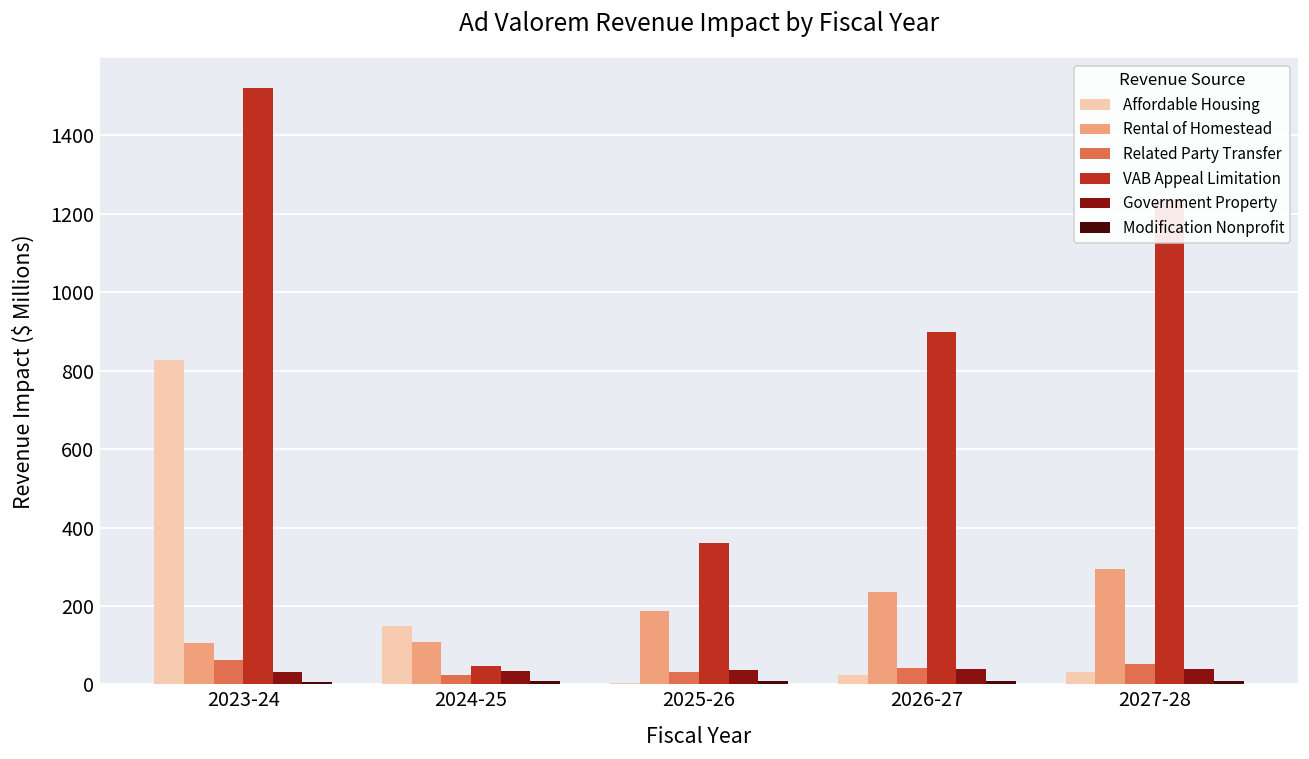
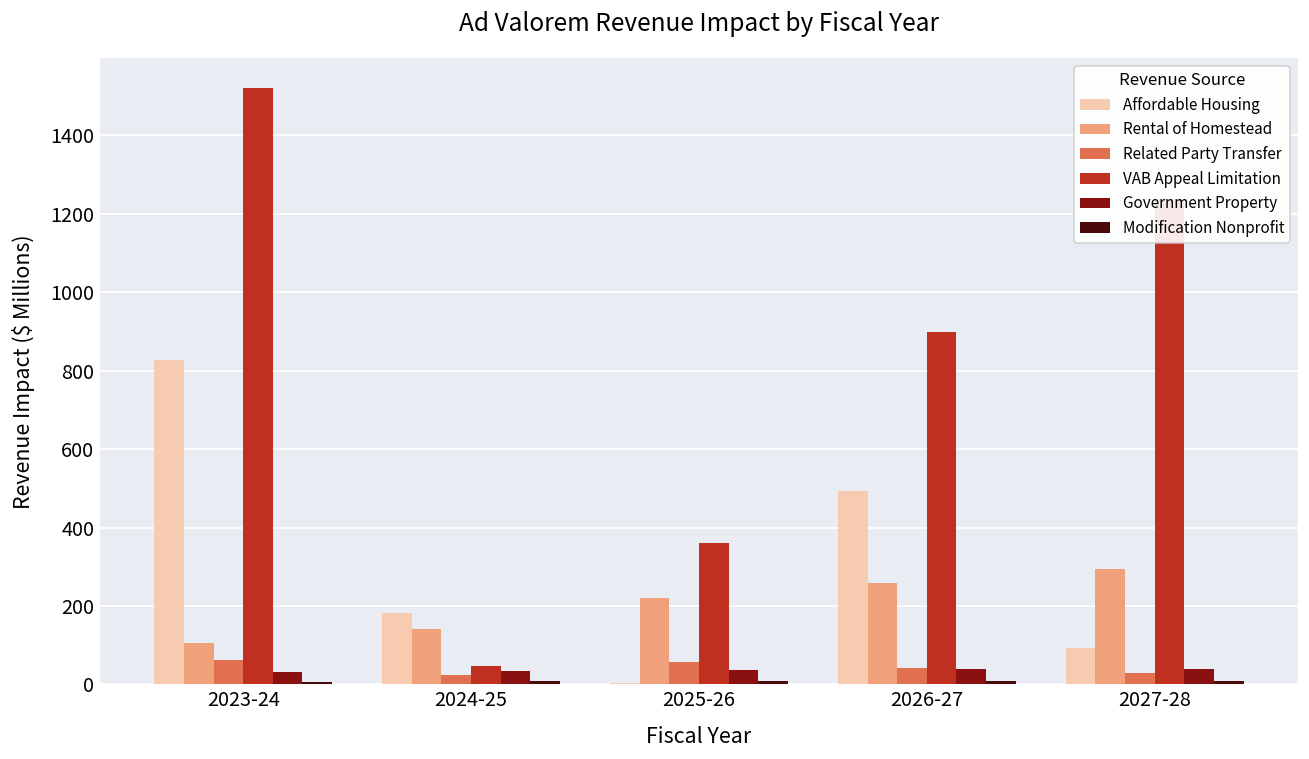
  {
    "Affordable Housing": {
      "2023-24": 830,
-     "2024-25": 150,
-     "2026-27": 20,
-     "2027-28": 30
+     "2024-25": 180,
+     "2026-27": 490,
+     "2027-28": 90
    },
    "Rental of Homestead": {
      "2023-24": 100,
-     "2024-25": 110,
-     "2025-26": 190,
-     "2026-27": 240,
+     "2024-25": 140,
+     "2025-26": 220,
+     "2026-27": 260,
      "2027-28": 290
    },
    "Related Party Transfer": {
      "2023-24": 60,
      "2024-25": 20,
-     "2025-26": 30,
+     "2025-26": 60,
      "2026-27": 40,
-     "2027-28": 50
+     "2027-28": 30
    },
    "VAB Appeal Limitation": {
      "2023-24": 1520,
      "2024-25": 50,
      "2025-26": 360,
      "2026-27": 900
    },
    "Government Property": {
      "2023-24": 30,
      "2024-25": 30,
      "2025-26": 40,
      "2026-27": 40,
      "2027-28": 40
    },
    "Modification Nonprofit": {
      "2023-24": 10,
      "2024-25": 10,
      "2025-26": 10,
      "2026-27": 10,
      "2027-28": 10
    }
  }
